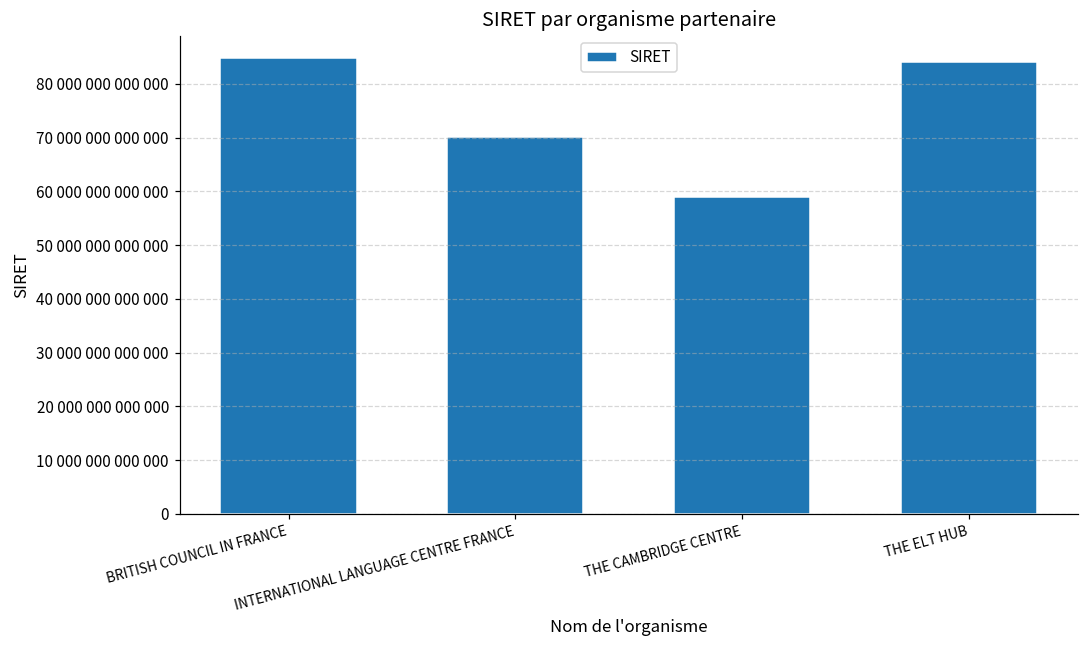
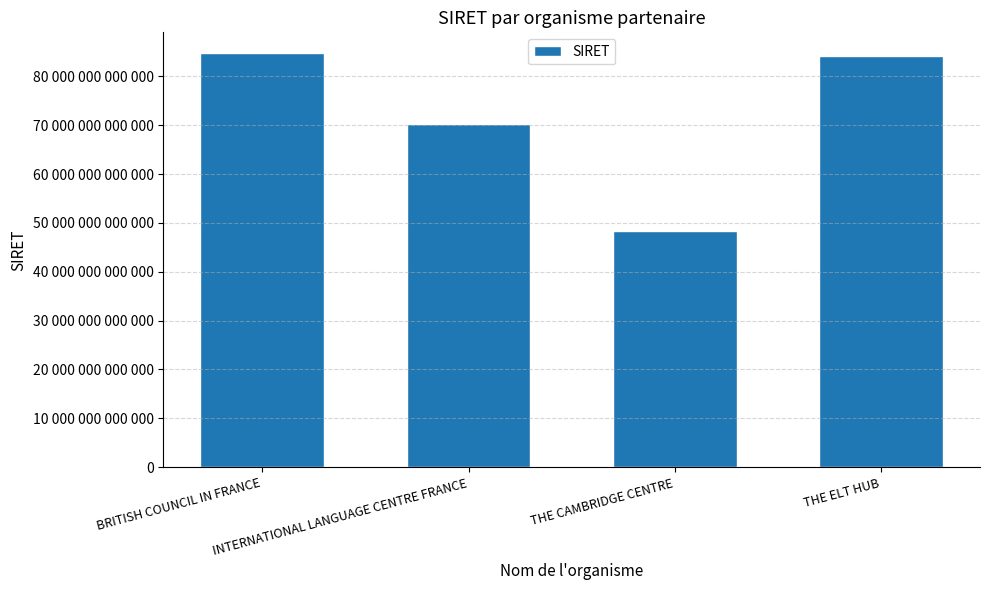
  {
    "BRITISH COUNCIL IN FRANCE": 85000000000000,
    "INTERNATIONAL LANGUAGE CENTRE FRANCE": 70000000000000,
-   "THE CAMBRIDGE CENTRE": 59000000000000,
+   "THE CAMBRIDGE CENTRE": 48000000000000,
    "THE ELT HUB": 84000000000000
  }
